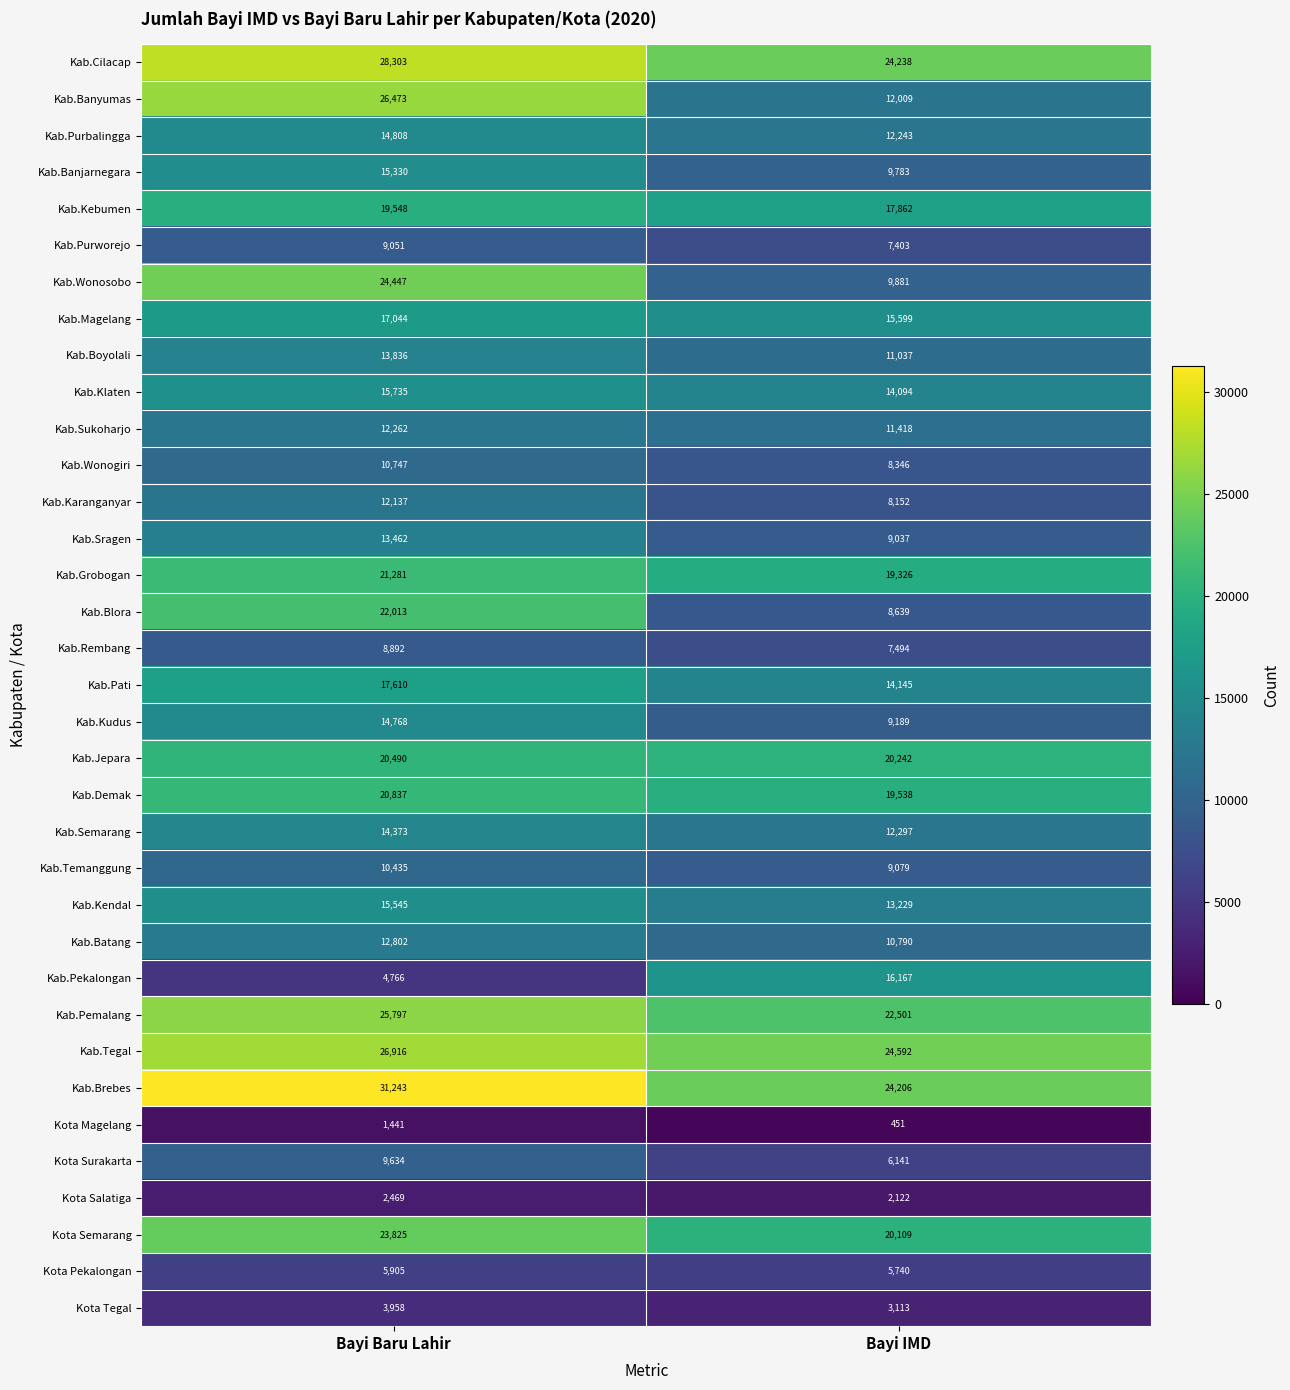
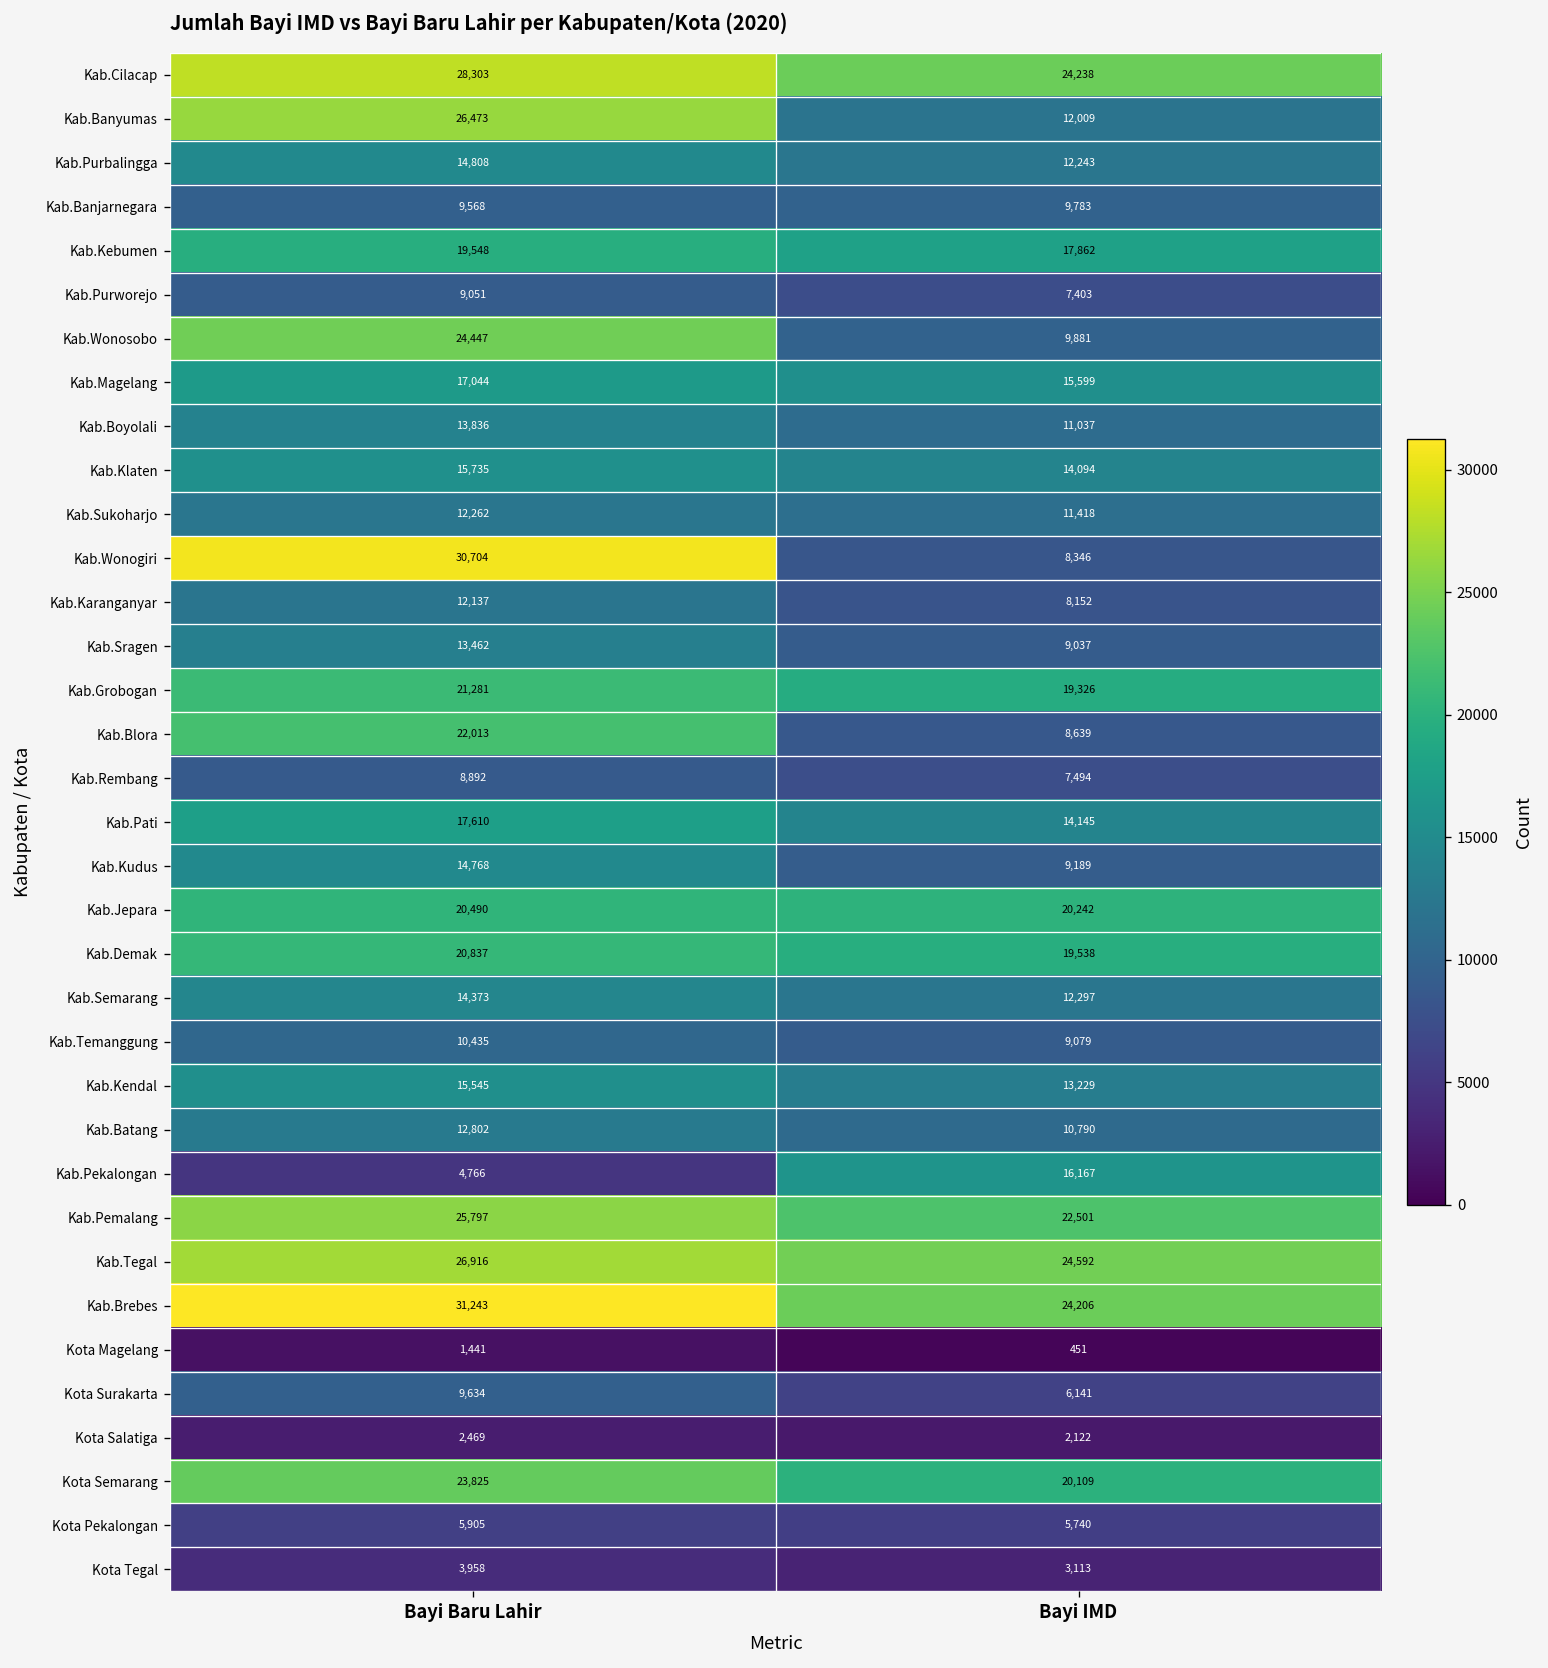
  {
    "Kab.Cilacap": {
      "Bayi Baru Lahir": "28,303",
      "Bayi IMD": "24,238"
    },
    "Kab.Banyumas": {
      "Bayi Baru Lahir": "26,473",
      "Bayi IMD": "12,009"
    },
    "Kab.Purbalingga": {
      "Bayi Baru Lahir": "14,808",
      "Bayi IMD": "12,243"
    },
    "Kab.Banjarnegara": {
-     "Bayi Baru Lahir": "15,330",
+     "Bayi Baru Lahir": "9,568",
      "Bayi IMD": "9,783"
    },
    "Kab.Kebumen": {
      "Bayi Baru Lahir": "19,548",
      "Bayi IMD": "17,862"
    },
    "Kab.Purworejo": {
      "Bayi Baru Lahir": "9,051",
      "Bayi IMD": "7,403"
    },
    "Kab.Wonosobo": {
      "Bayi Baru Lahir": "24,447",
      "Bayi IMD": "9,881"
    },
    "Kab.Magelang": {
      "Bayi Baru Lahir": "17,044",
      "Bayi IMD": "15,599"
    },
    "Kab.Boyolali": {
      "Bayi Baru Lahir": "13,836",
      "Bayi IMD": "11,037"
    },
    "Kab.Klaten": {
      "Bayi Baru Lahir": "15,735",
      "Bayi IMD": "14,094"
    },
    "Kab.Sukoharjo": {
      "Bayi Baru Lahir": "12,262",
      "Bayi IMD": "11,418"
    },
    "Kab.Wonogiri": {
-     "Bayi Baru Lahir": "10,747",
+     "Bayi Baru Lahir": "30,704",
      "Bayi IMD": "8,346"
    },
    "Kab.Karanganyar": {
      "Bayi Baru Lahir": "12,137",
      "Bayi IMD": "8,152"
    },
    "Kab.Sragen": {
      "Bayi Baru Lahir": "13,462",
      "Bayi IMD": "9,037"
    },
    "Kab.Grobogan": {
      "Bayi Baru Lahir": "21,281",
      "Bayi IMD": "19,326"
    },
    "Kab.Blora": {
      "Bayi Baru Lahir": "22,013",
      "Bayi IMD": "8,639"
    },
    "Kab.Rembang": {
      "Bayi Baru Lahir": "8,892",
      "Bayi IMD": "7,494"
    },
    "Kab.Pati": {
      "Bayi Baru Lahir": "17,610",
      "Bayi IMD": "14,145"
    },
    "Kab.Kudus": {
      "Bayi Baru Lahir": "14,768",
      "Bayi IMD": "9,189"
    },
    "Kab.Jepara": {
      "Bayi Baru Lahir": "20,490",
      "Bayi IMD": "20,242"
    },
    "Kab.Demak": {
      "Bayi Baru Lahir": "20,837",
      "Bayi IMD": "19,538"
    },
    "Kab.Semarang": {
      "Bayi Baru Lahir": "14,373",
      "Bayi IMD": "12,297"
    },
    "Kab.Temanggung": {
      "Bayi Baru Lahir": "10,435",
      "Bayi IMD": "9,079"
    },
    "Kab.Kendal": {
      "Bayi Baru Lahir": "15,545",
      "Bayi IMD": "13,229"
    },
    "Kab.Batang": {
      "Bayi Baru Lahir": "12,802",
      "Bayi IMD": "10,790"
    },
    "Kab.Pekalongan": {
      "Bayi Baru Lahir": "4,766",
      "Bayi IMD": "16,167"
    },
    "Kab.Pemalang": {
      "Bayi Baru Lahir": "25,797",
      "Bayi IMD": "22,501"
    },
    "Kab.Tegal": {
      "Bayi Baru Lahir": "26,916",
      "Bayi IMD": "24,592"
    },
    "Kab.Brebes": {
      "Bayi Baru Lahir": "31,243",
      "Bayi IMD": "24,206"
    },
    "Kota Magelang": {
      "Bayi Baru Lahir": "1,441",
      "Bayi IMD": "451"
    },
    "Kota Surakarta": {
      "Bayi Baru Lahir": "9,634",
      "Bayi IMD": "6,141"
    },
    "Kota Salatiga": {
      "Bayi Baru Lahir": "2,469",
      "Bayi IMD": "2,122"
    },
    "Kota Semarang": {
      "Bayi Baru Lahir": "23,825",
      "Bayi IMD": "20,109"
    },
    "Kota Pekalongan": {
      "Bayi Baru Lahir": "5,905",
      "Bayi IMD": "5,740"
    },
    "Kota Tegal": {
      "Bayi Baru Lahir": "3,958",
      "Bayi IMD": "3,113"
    }
  }
